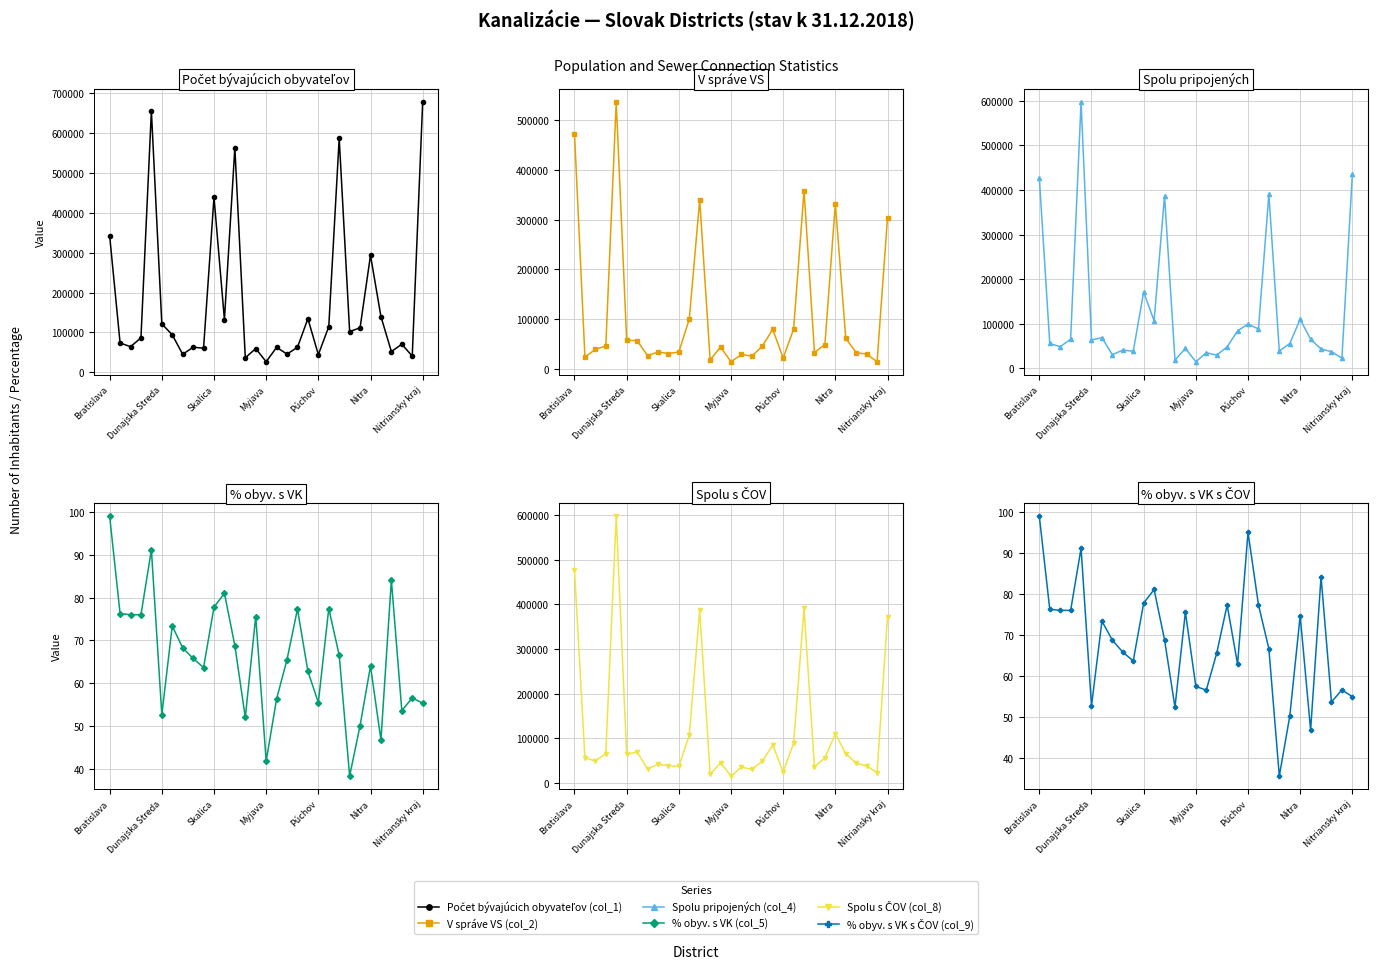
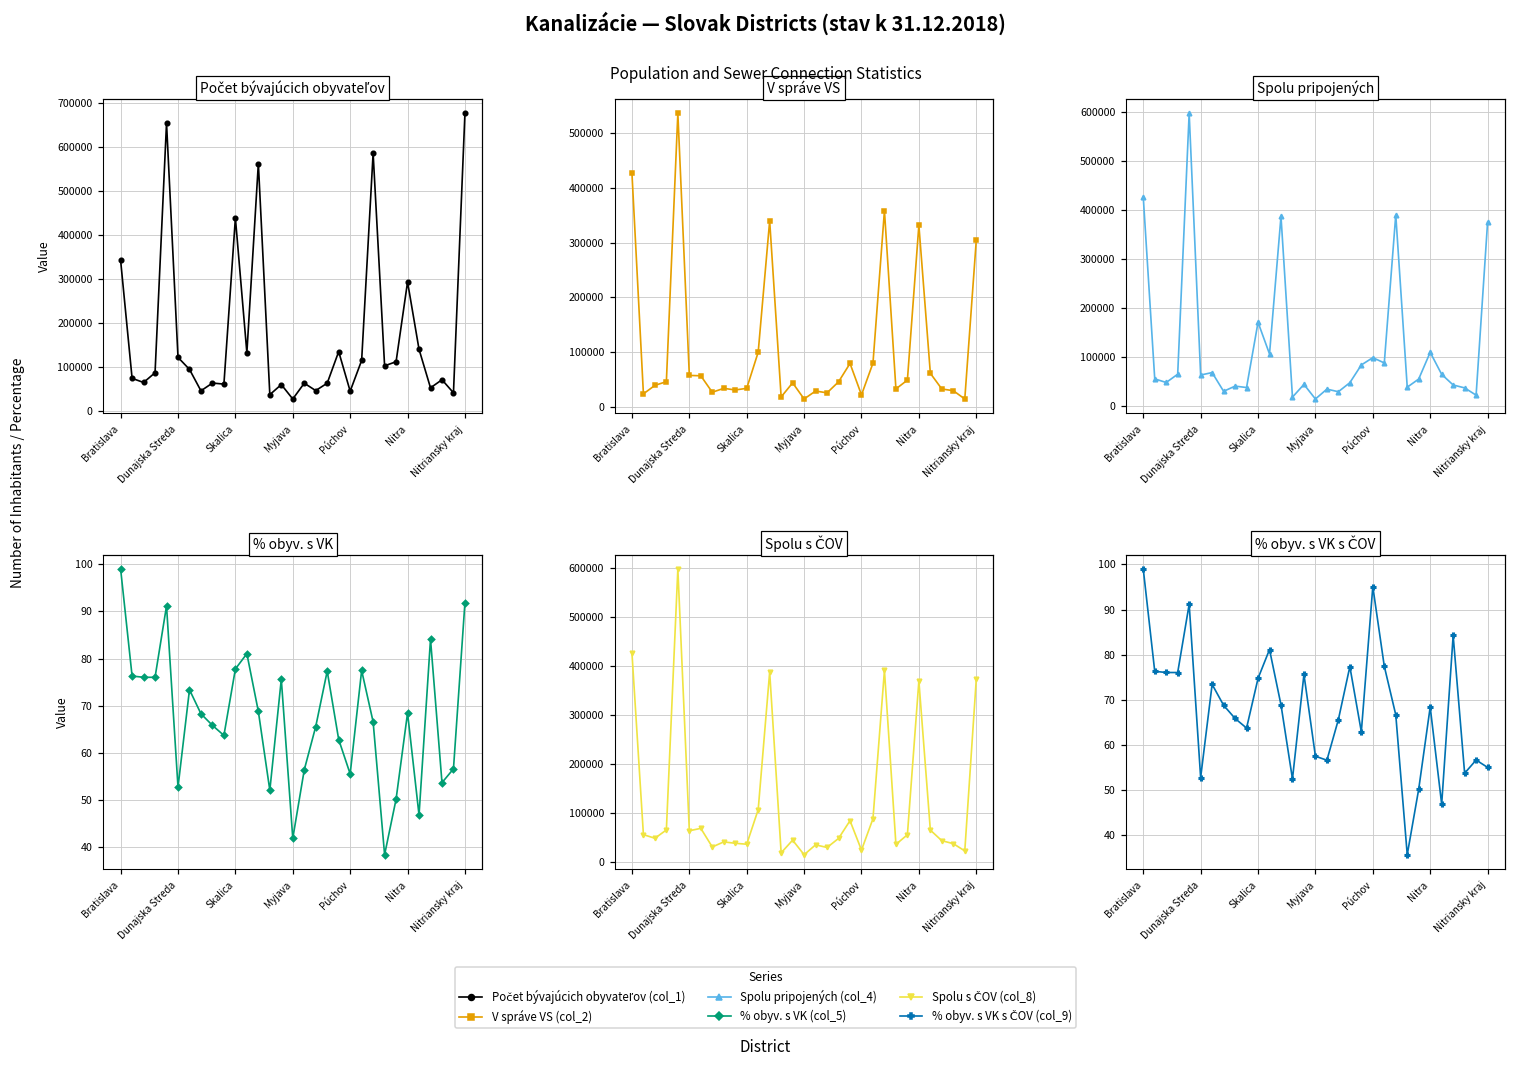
  {
    "Počet bývajúcich obyvateľov": {
      "Bratislava": 340000,
      "Dunajska Streda": 120000,
      "Skalica": 440000,
      "Myjava": 30000,
      "Púchov": 40000,
      "Nitra": 290000,
      "Nitriansky kraj": 680000
    },
    "V správe VS": {
-     "Bratislava": 470000,
+     "Bratislava": 430000,
      "Dunajska Streda": 60000,
      "Skalica": 30000,
      "Myjava": 10000,
      "Púchov": 20000,
      "Nitra": 330000,
      "Nitriansky kraj": 300000
    },
    "Spolu pripojených": {
      "Bratislava": 430000,
      "Dunajska Streda": 60000,
      "Skalica": 170000,
      "Myjava": 20000,
      "Púchov": 100000,
      "Nitra": 110000,
-     "Nitriansky kraj": 440000
+     "Nitriansky kraj": 380000
    },
    "% obyv. s VK": {
      "Bratislava": 99,
      "Dunajska Streda": 53,
      "Skalica": 78,
      "Myjava": 42,
      "Púchov": 56,
-     "Nitra": 64,
-     "Nitriansky kraj": 55
+     "Nitra": 68,
+     "Nitriansky kraj": 92
    },
    "Spolu s ČOV": {
-     "Bratislava": 480000,
+     "Bratislava": 430000,
      "Dunajska Streda": 60000,
      "Skalica": 40000,
      "Myjava": 20000,
      "Púchov": 20000,
-     "Nitra": 110000,
+     "Nitra": 370000,
      "Nitriansky kraj": 370000
    },
    "% obyv. s VK s ČOV": {
      "Bratislava": 99,
      "Dunajska Streda": 53,
-     "Skalica": 78,
+     "Skalica": 75,
      "Myjava": 57,
      "Púchov": 95,
-     "Nitra": 75,
+     "Nitra": 68,
      "Nitriansky kraj": 55
    }
  }
